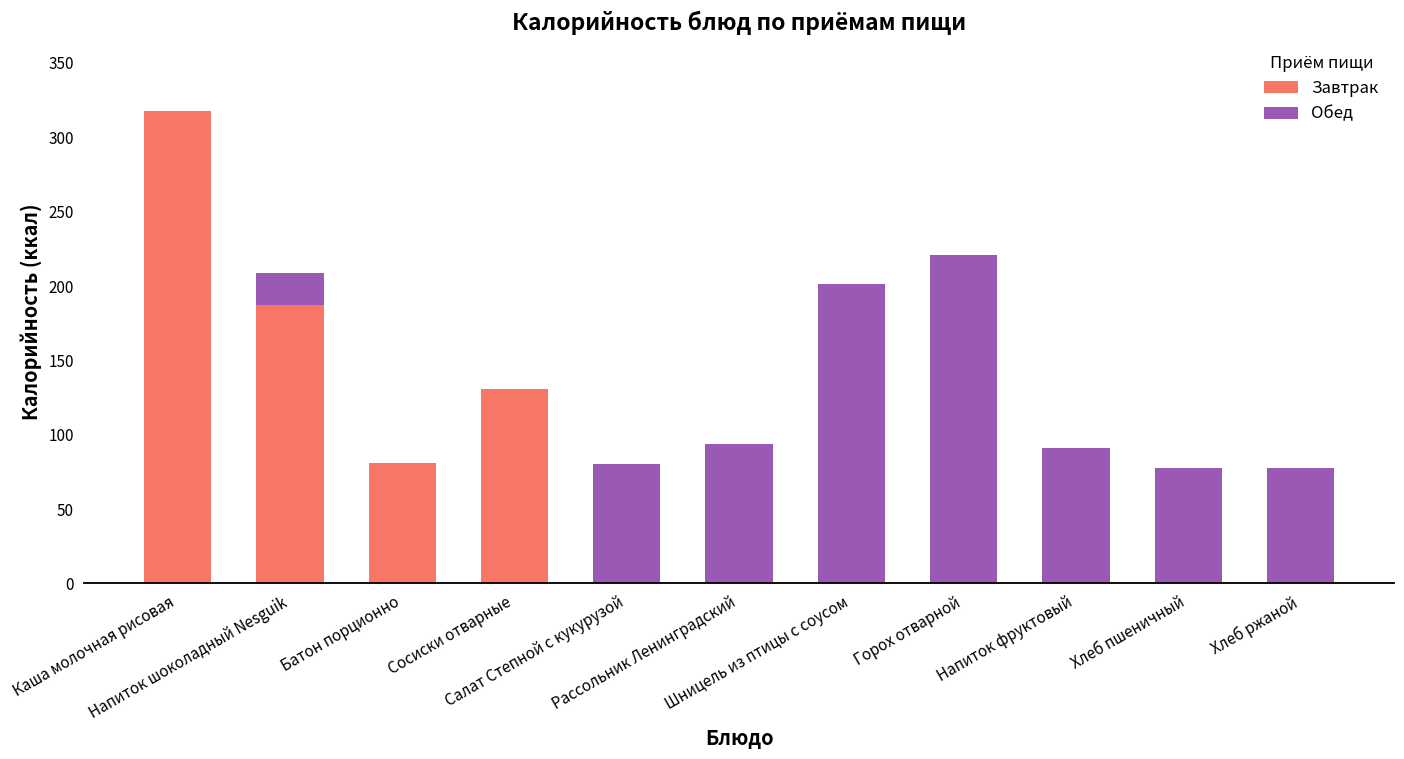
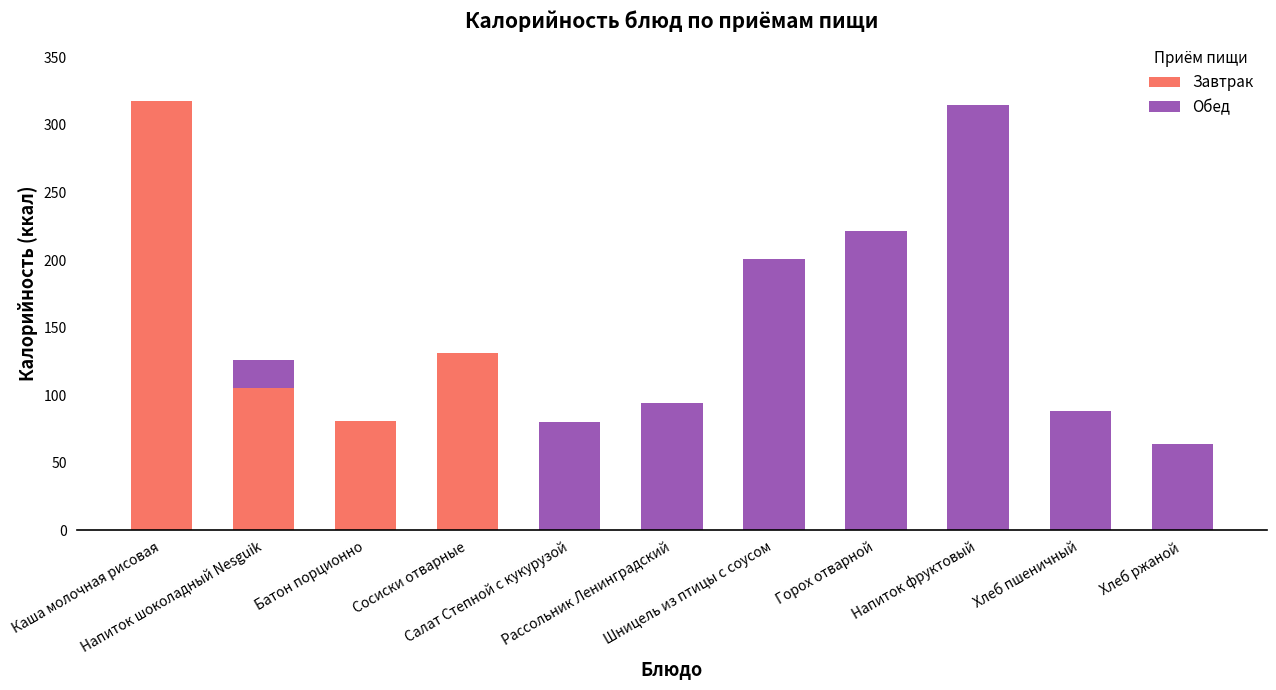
  {
    "Завтрак": {
      "Каша молочная рисовая": 318,
-     "Напиток шоколадный Nesguik": 188,
+     "Напиток шоколадный Nesguik": 105,
      "Батон порционно": 81,
      "Сосиски отварные": 131,
      "Салат Степной с кукурузой": 0,
      "Рассольник Ленинградский": 0,
      "Шницель из птицы с соусом": 0,
      "Горох отварной": 0,
      "Напиток фруктовый": 0,
      "Хлеб пшеничный": 0,
      "Хлеб ржаной": 0
    },
    "Обед": {
      "Каша молочная рисовая": 0,
      "Напиток шоколадный Nesguik": 21,
      "Батон порционно": 0,
      "Сосиски отварные": 0,
      "Салат Степной с кукурузой": 80,
      "Рассольник Ленинградский": 94,
      "Шницель из птицы с соусом": 201,
      "Горох отварной": 221,
-     "Напиток фруктовый": 91,
-     "Хлеб пшеничный": 78,
-     "Хлеб ржаной": 78
+     "Напиток фруктовый": 315,
+     "Хлеб пшеничный": 89,
+     "Хлеб ржаной": 64
    }
  }
